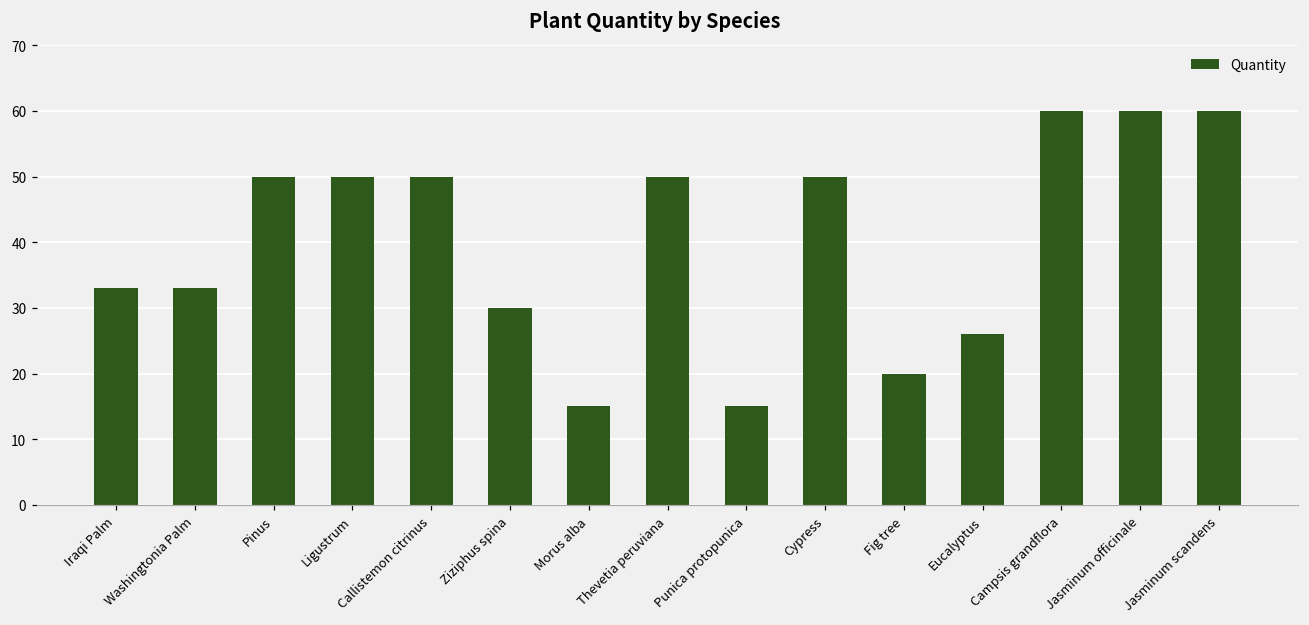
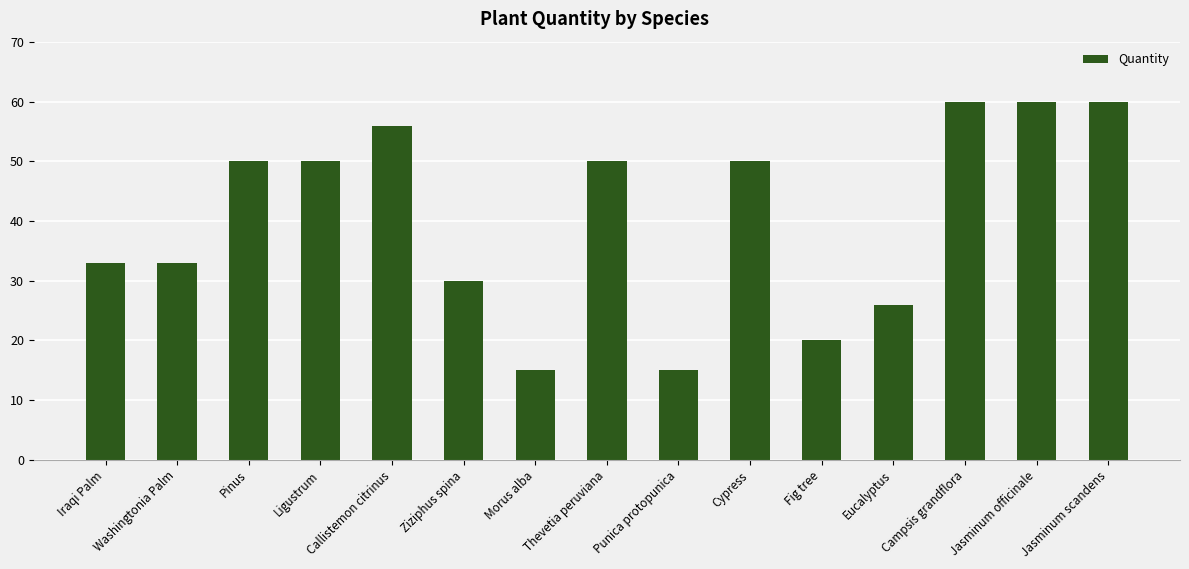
  {
    "Iraqi Palm": 33,
    "Washingtonia Palm": 33,
    "Pinus": 50,
    "Ligustrum": 50,
-   "Callistemon citrinus": 50,
+   "Callistemon citrinus": 56,
    "Ziziphus spina": 30,
    "Morus alba": 15,
    "Thevetia peruviana": 50,
    "Punica protopunica": 15,
    "Cypress": 50,
    "Fig tree": 20,
    "Eucalyptus": 26,
    "Campsis grandflora": 60,
    "Jasminum officinale": 60,
    "Jasminum scandens": 60
  }
